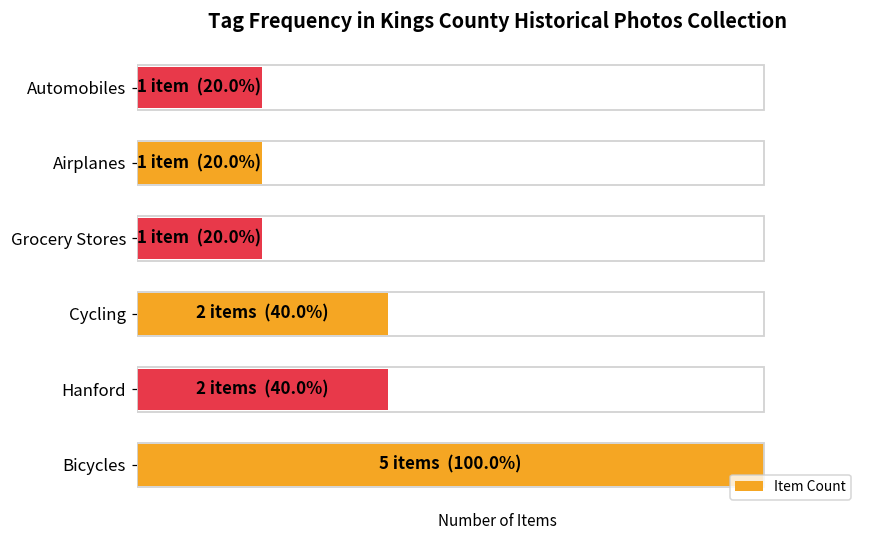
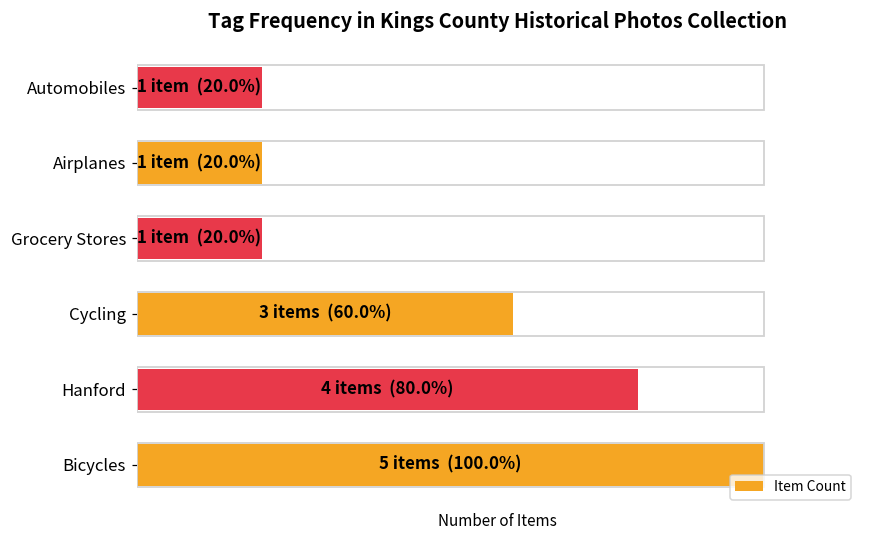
  {
    "Automobiles": "(20.0%)",
    "Airplanes": "(20.0%)",
    "Grocery Stores": "(20.0%)",
-   "Cycling": "2 items (40.0%)",
-   "Hanford": "2 items (40.0%)",
+   "Cycling": "3 items (60.0%)",
+   "Hanford": "4 items (80.0%)",
    "Bicycles": "(100.0%)"
  }
